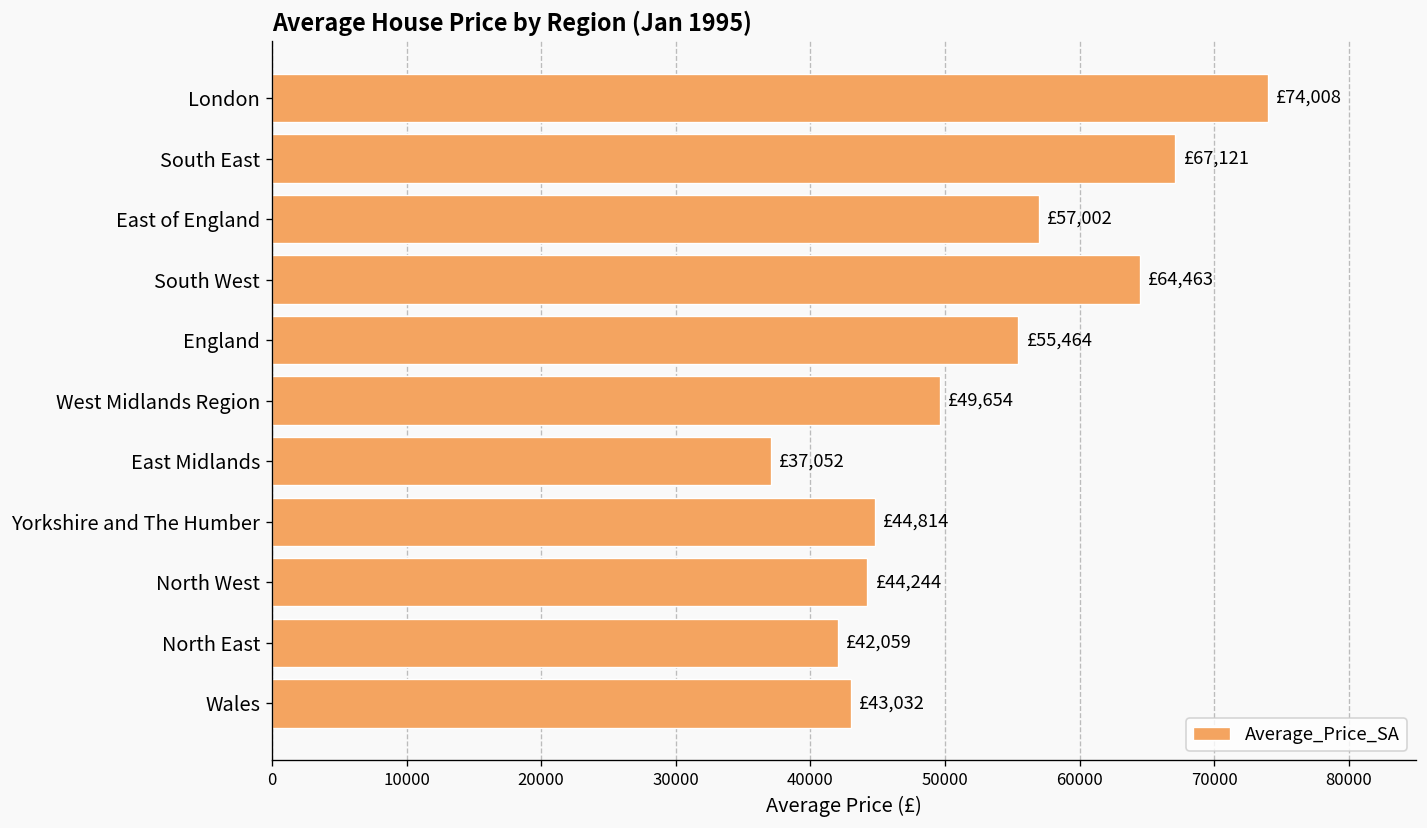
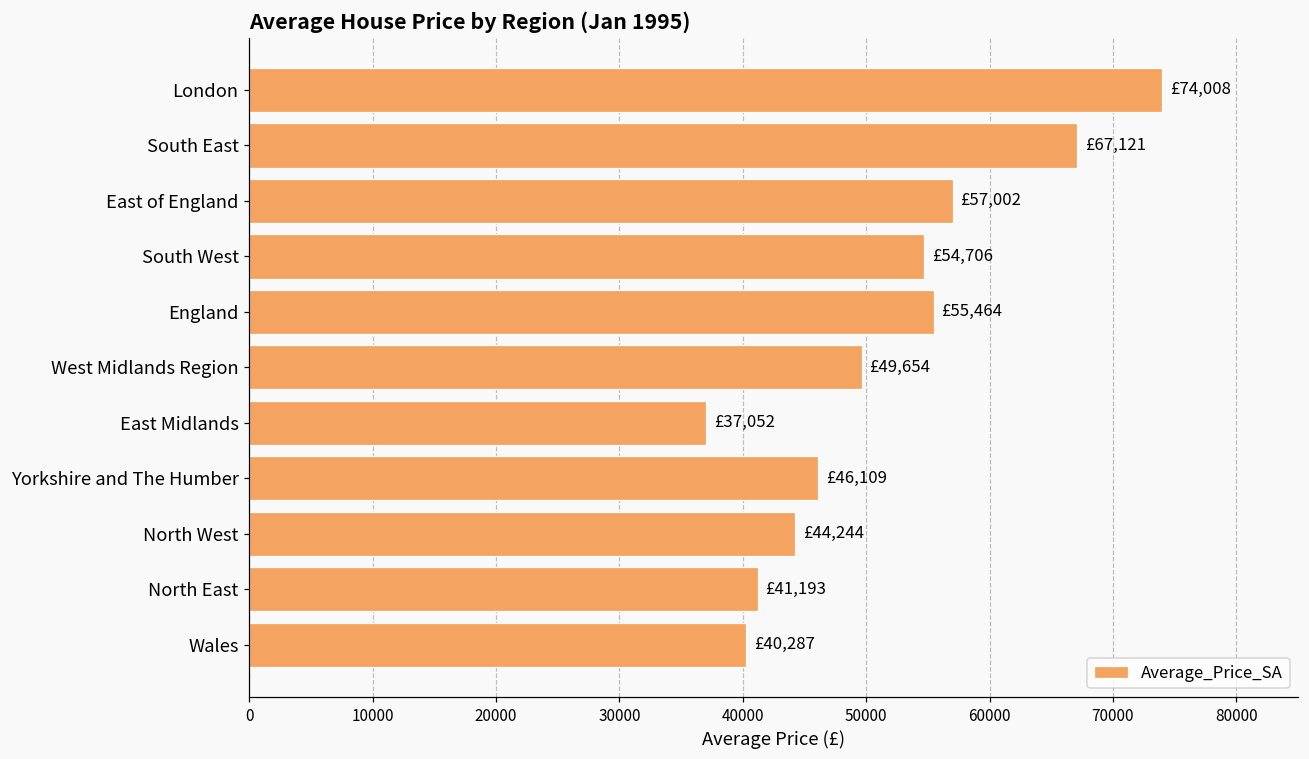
  {
    "London": "£74,008",
    "South East": "£67,121",
    "East of England": "£57,002",
-   "South West": "£64,463",
+   "South West": "£54,706",
    "England": "£55,464",
    "West Midlands Region": "£49,654",
    "East Midlands": "£37,052",
-   "Yorkshire and The Humber": "£44,814",
+   "Yorkshire and The Humber": "£46,109",
    "North West": "£44,244",
-   "North East": "£42,059",
-   "Wales": "£43,032"
+   "North East": "£41,193",
+   "Wales": "£40,287"
  }
